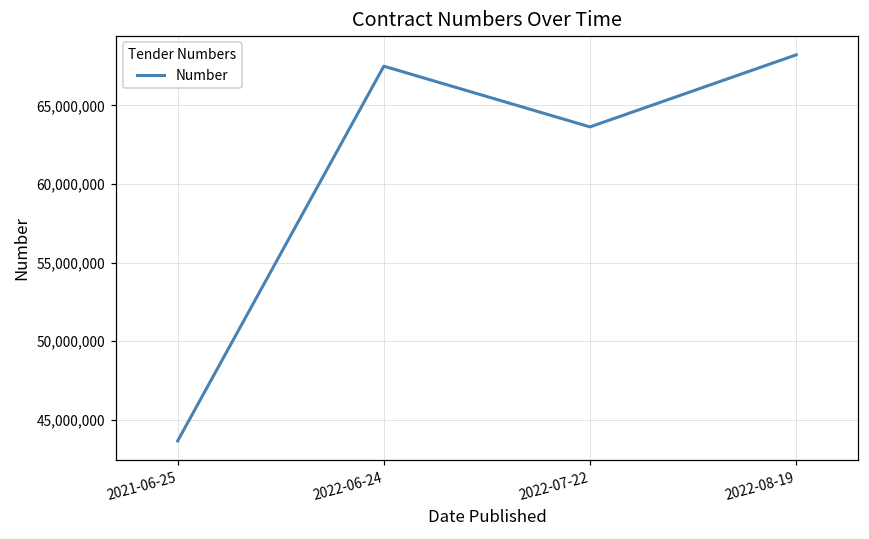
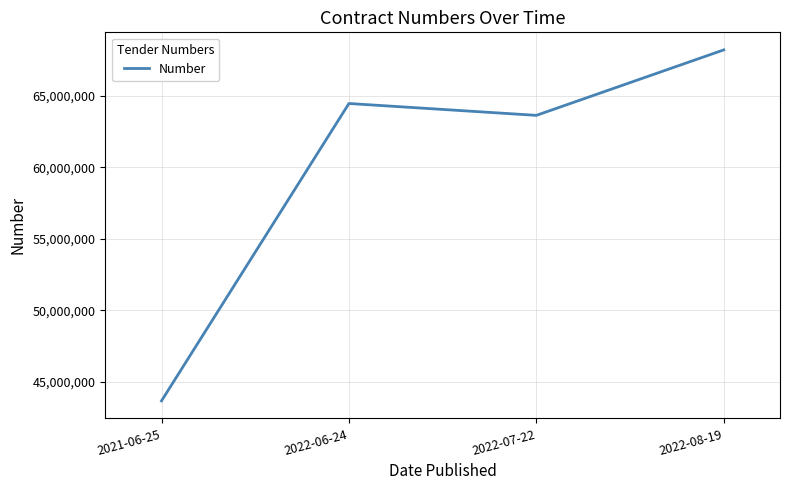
  {
    "2021-06-25": "43,700,000",
-   "2022-06-24": "67,500,000",
+   "2022-06-24": "64,500,000",
    "2022-07-22": "63,600,000",
    "2022-08-19": "68,200,000"
  }
